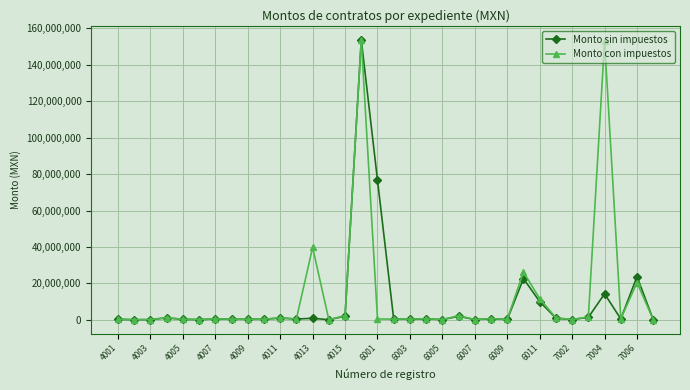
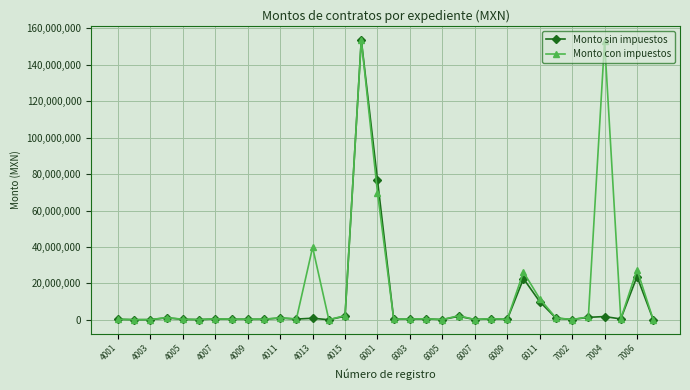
  {
    "Monto sin impuestos": {
      "4013": "1,000,000",
      "6001": "77,000,000",
      "6011": "10,000,000",
-     "7004": "14,000,000",
+     "7004": "2,000,000",
      "7006": "24,000,000"
    },
    "Monto con impuestos": {
      "4013": "40,000,000",
-     "6001": "0",
+     "6001": "70,000,000",
      "6011": "12,000,000",
-     "7006": "20,000,000"
+     "7006": "28,000,000"
    }
  }
